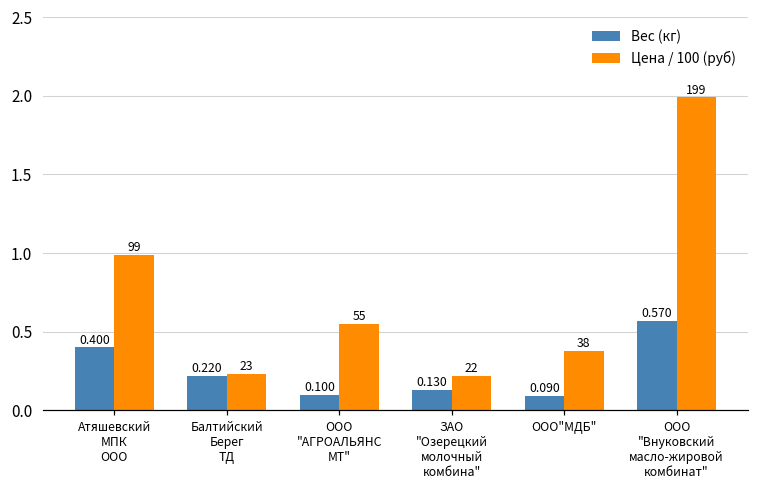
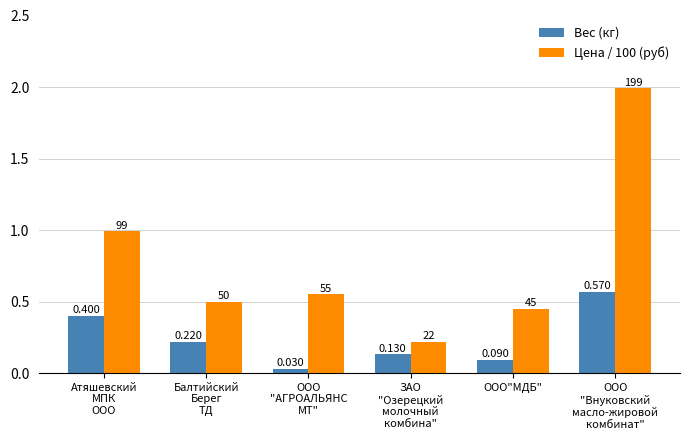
  {
    "Вес (кг)": {
      "Атяшевский МПК ООО": 0.400,
      "Балтийский Берег ТД": 0.220,
-     "ООО \"АГРОАЛЬЯНС МТ\"": 0.100,
+     "ООО \"АГРОАЛЬЯНС МТ\"": 0.030,
      "ЗАО \"Озерецкий молочный комбина\"": 0.130,
      "ООО\"МДБ\"": 0.090,
      "ООО \"Внуковский масло-жировой комбинат\"": 0.570
    },
    "Цена / 100 (руб)": {
-     "Балтийский Берег ТД": 23,
-     "ООО\"МДБ\"": 38
+     "Балтийский Берег ТД": 50,
+     "ООО\"МДБ\"": 45
    }
  }
